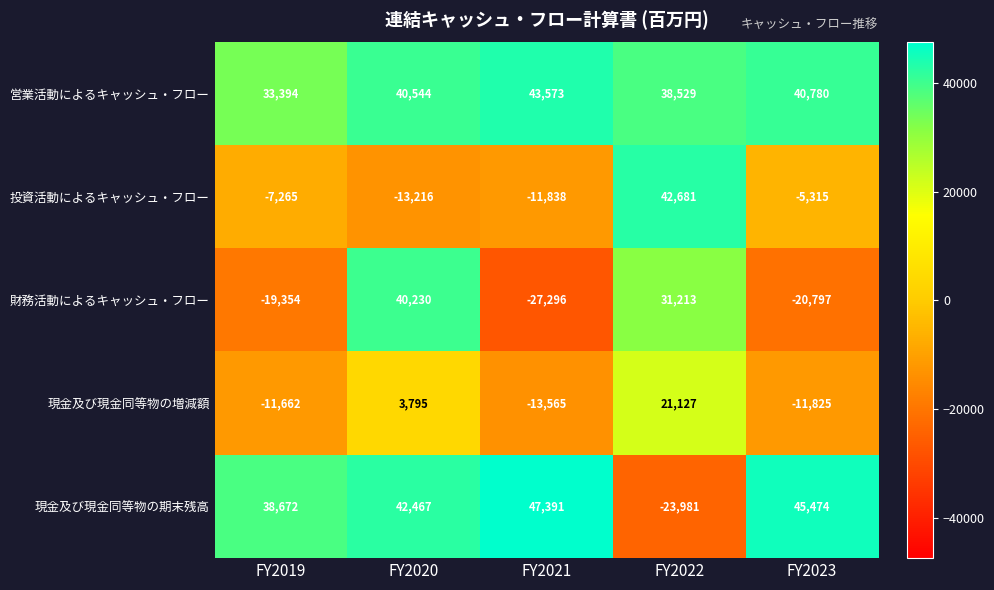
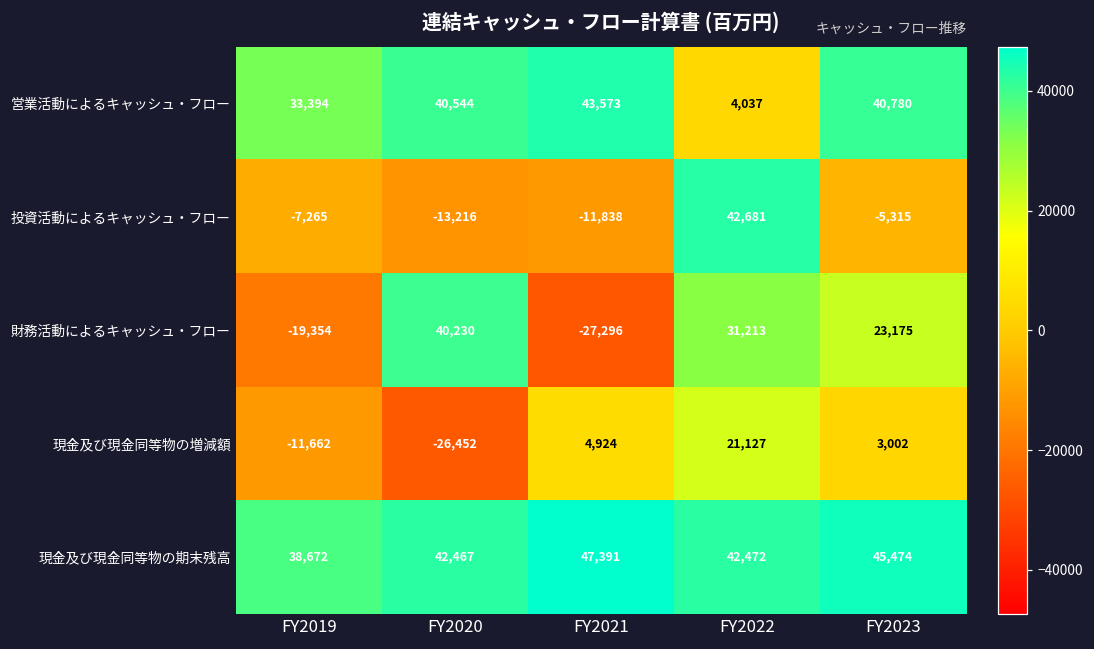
  {
    "営業活動によるキャッシュ・フロー": {
      "FY2019": "33,394",
      "FY2020": "40,544",
      "FY2021": "43,573",
-     "FY2022": "38,529",
+     "FY2022": "4,037",
      "FY2023": "40,780"
    },
    "投資活動によるキャッシュ・フロー": {
      "FY2019": "-7,265",
      "FY2020": "-13,216",
      "FY2021": "-11,838",
      "FY2022": "42,681",
      "FY2023": "-5,315"
    },
    "財務活動によるキャッシュ・フロー": {
      "FY2019": "-19,354",
      "FY2020": "40,230",
      "FY2021": "-27,296",
      "FY2022": "31,213",
-     "FY2023": "-20,797"
+     "FY2023": "23,175"
    },
    "現金及び現金同等物の増減額": {
      "FY2019": "-11,662",
-     "FY2020": "3,795",
-     "FY2021": "-13,565",
+     "FY2020": "-26,452",
+     "FY2021": "4,924",
      "FY2022": "21,127",
-     "FY2023": "-11,825"
+     "FY2023": "3,002"
    },
    "現金及び現金同等物の期末残高": {
      "FY2019": "38,672",
      "FY2020": "42,467",
      "FY2021": "47,391",
-     "FY2022": "-23,981",
+     "FY2022": "42,472",
      "FY2023": "45,474"
    }
  }
